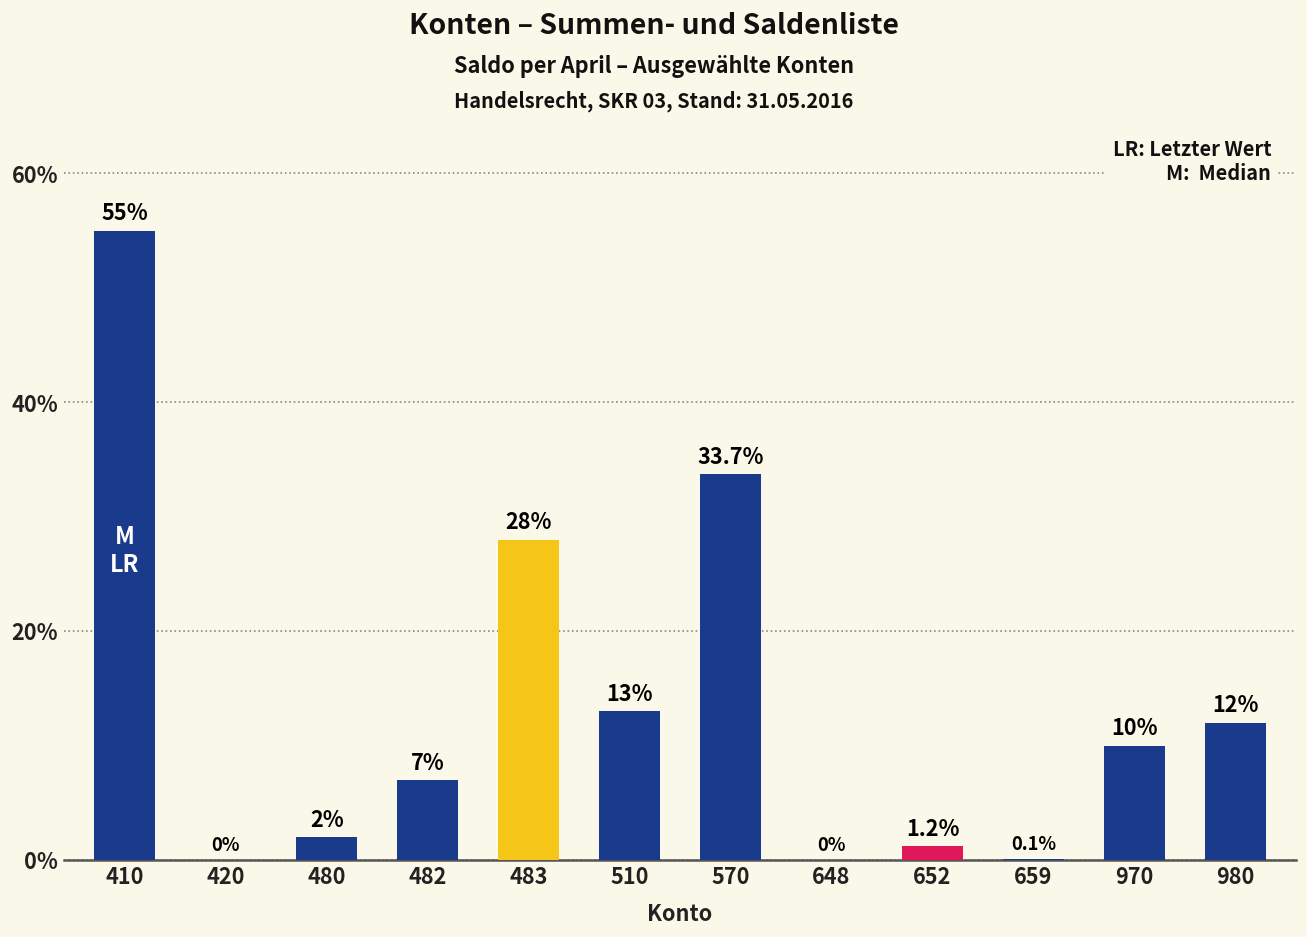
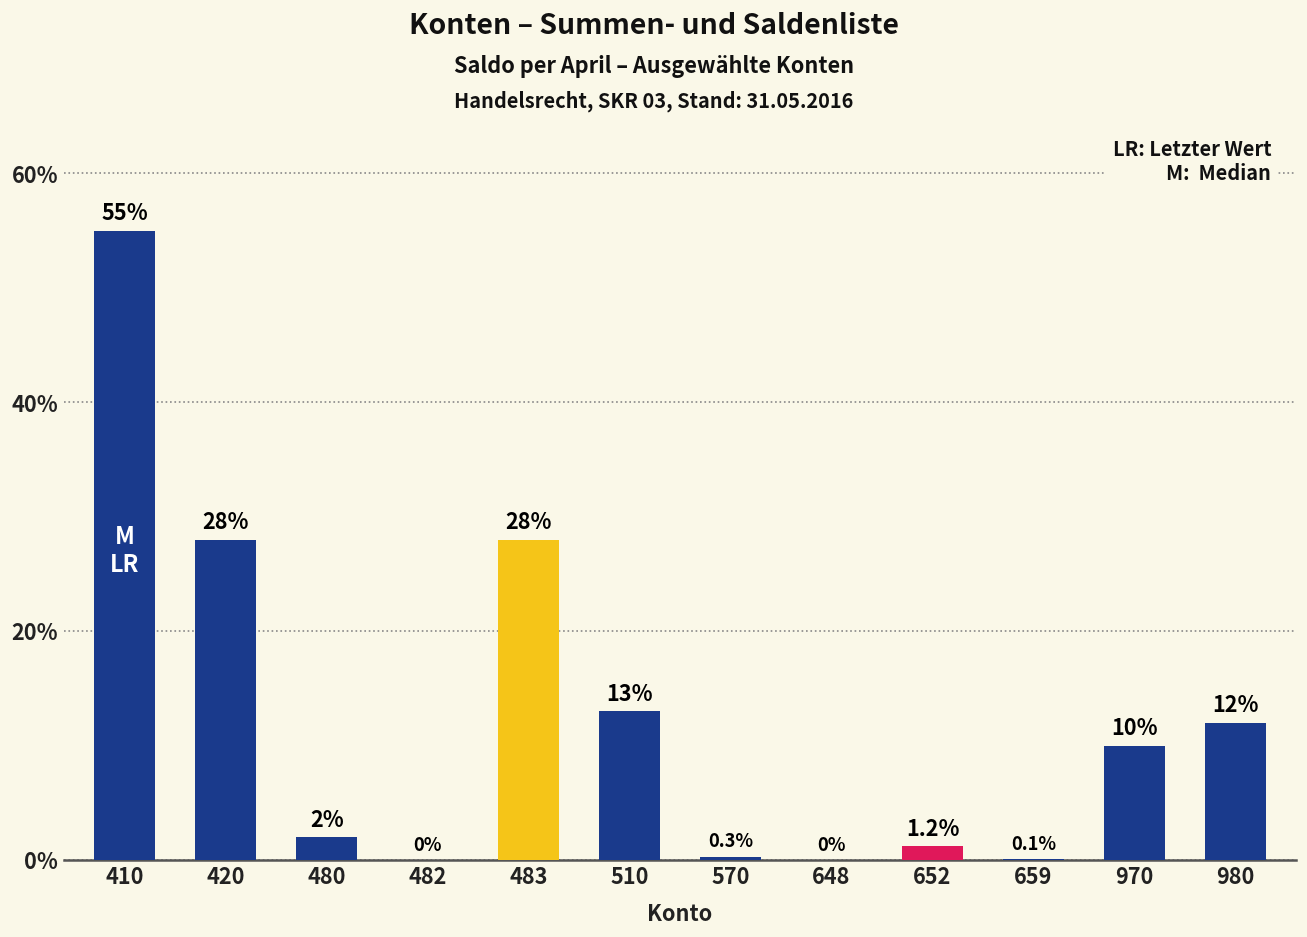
  {
    "410": "55%",
-   "420": "0%",
+   "420": "28%",
    "480": "2%",
-   "482": "7%",
+   "482": "0%",
    "483": "28%",
    "510": "13%",
-   "570": "33.7%",
+   "570": "0.3%",
    "648": "0%",
    "652": "1.2%",
    "659": "0.1%",
    "970": "10%",
    "980": "12%"
  }
